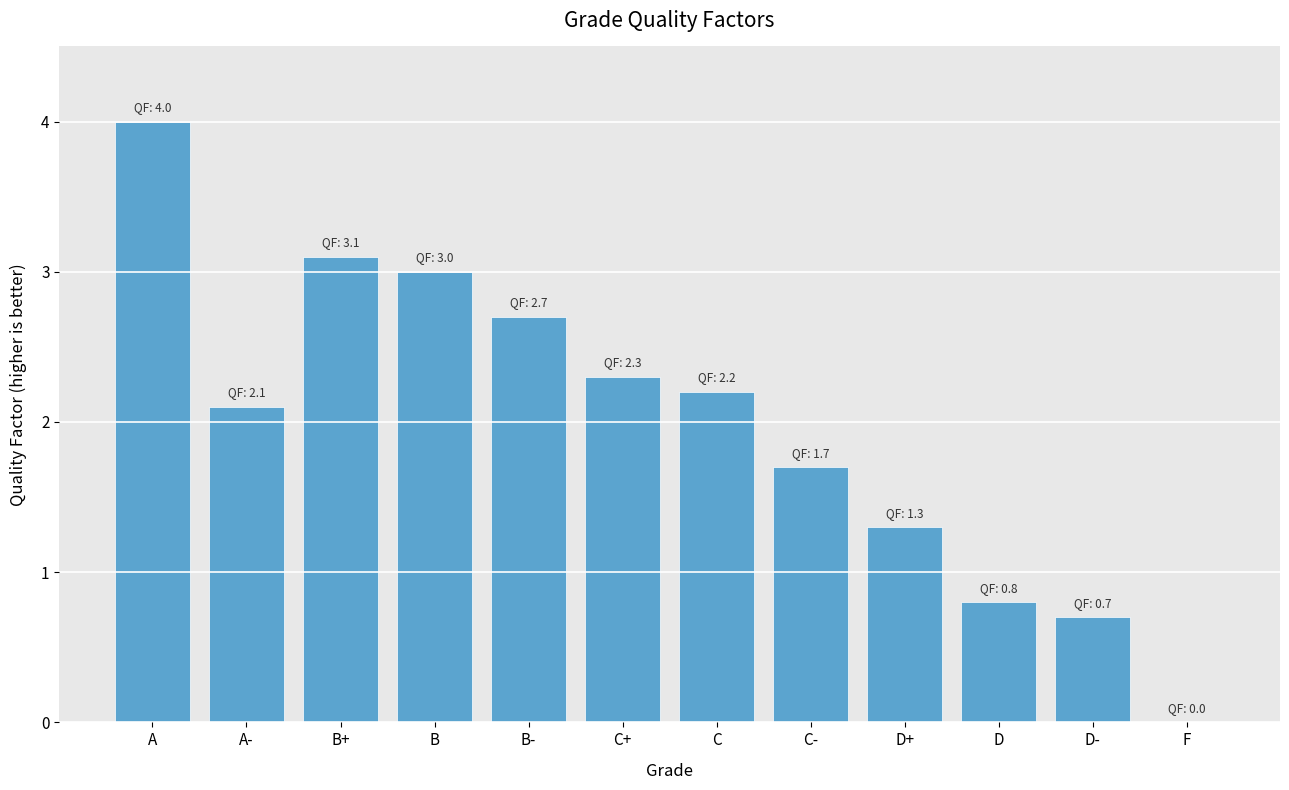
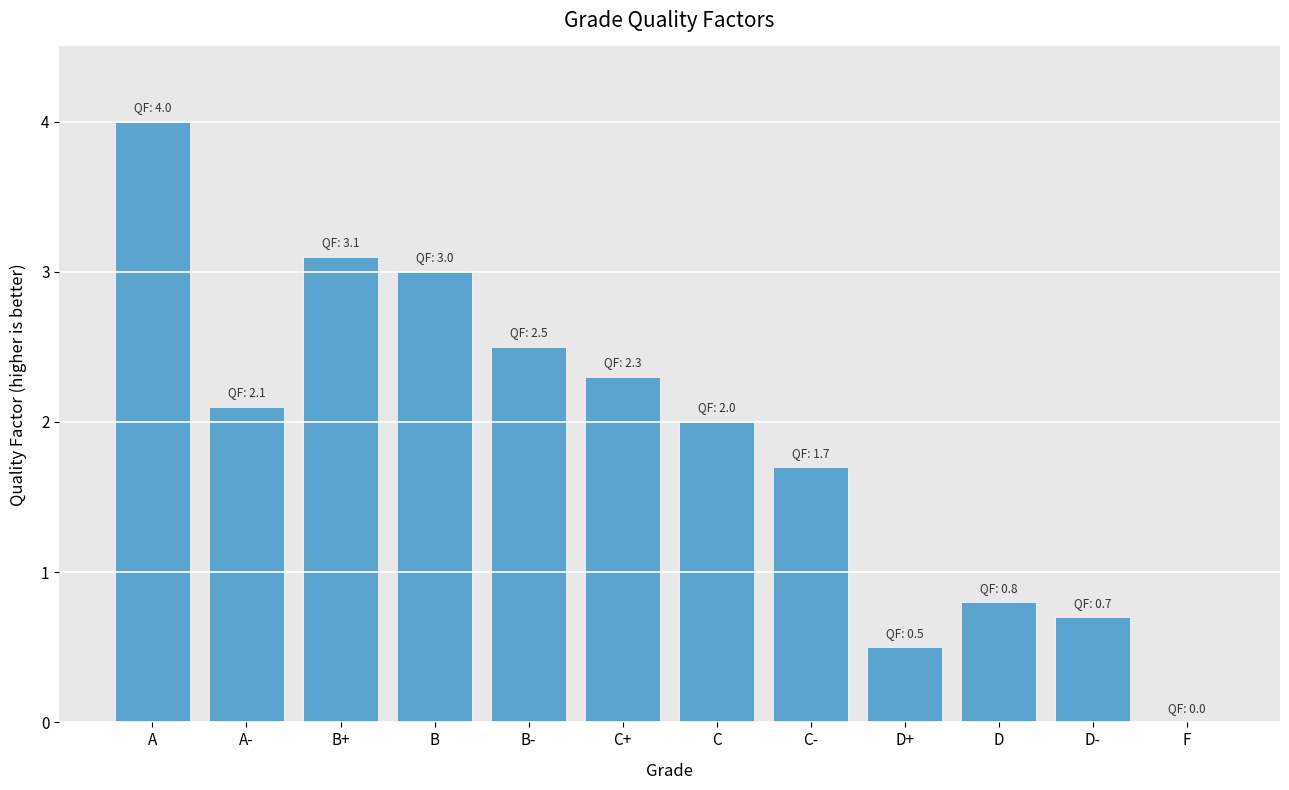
  {
    "A": 4.0,
    "A-": 2.1,
    "B+": 3.1,
    "B": 3.0,
-   "B-": 2.7,
+   "B-": 2.5,
    "C+": 2.3,
-   "C": 2.2,
+   "C": 2.0,
    "C-": 1.7,
-   "D+": 1.3,
+   "D+": 0.5,
    "D": 0.8,
    "D-": 0.7,
    "F": 0.0
  }
